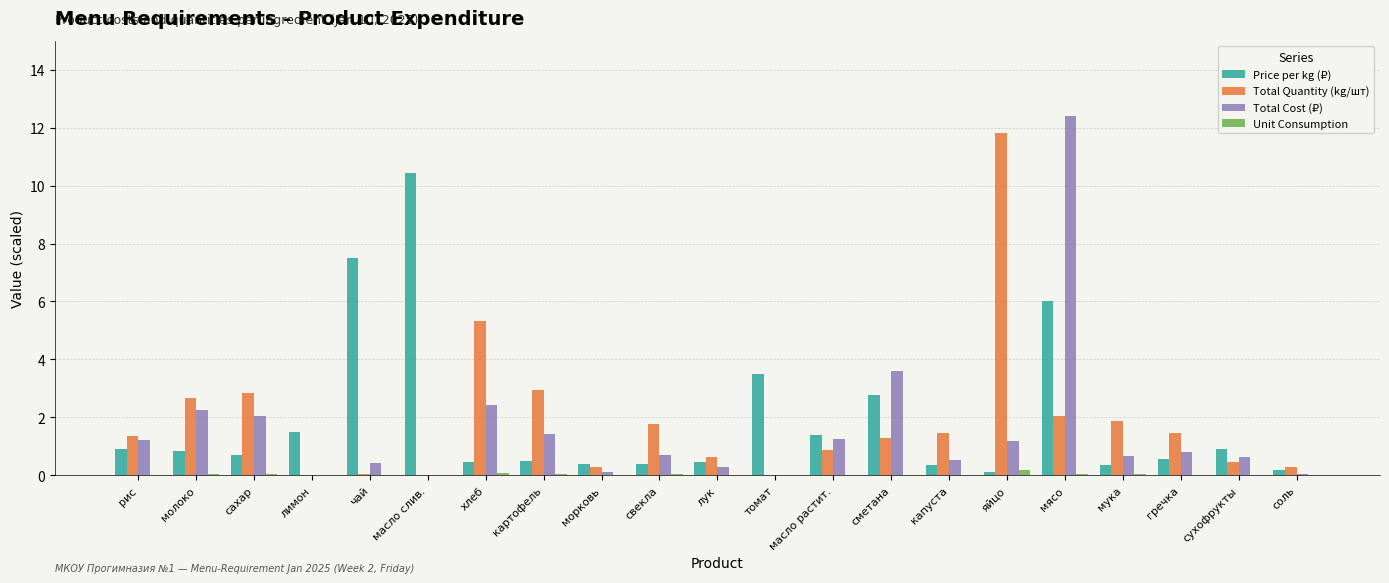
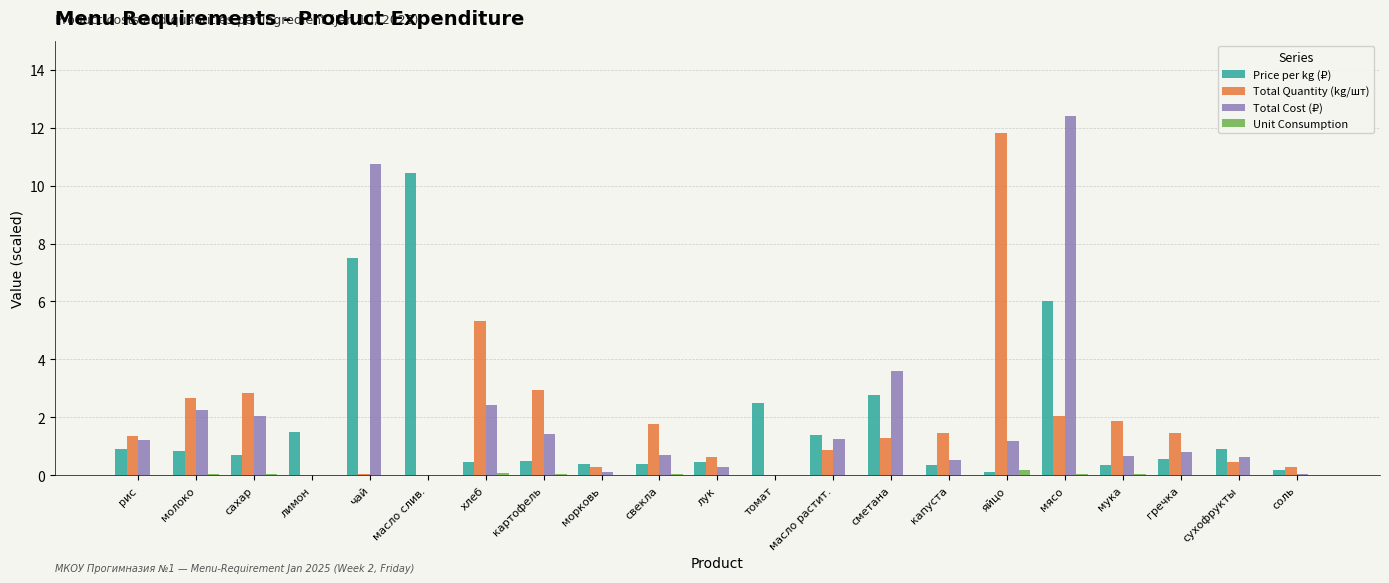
  {
    "Price per kg (₽)": {
      "рис": 0.9,
      "молоко": 0.9,
      "сахар": 0.7,
      "лимон": 1.5,
      "чай": 7.5,
      "масло слив.": 10.5,
      "хлеб": 0.5,
      "картофель": 0.5,
      "морковь": 0.4,
      "свекла": 0.4,
      "лук": 0.5,
-     "томат": 3.5,
+     "томат": 2.5,
      "масло растит.": 1.4,
      "сметана": 2.8,
      "капуста": 0.4,
      "яйцо": 0.1,
      "мясо": 6.0,
      "мука": 0.4,
      "гречка": 0.6,
      "сухофрукты": 0.9,
      "соль": 0.2
    },
    "Total Quantity (kg/шт)": {
      "рис": 1.4,
      "молоко": 2.7,
      "сахар": 2.8,
      "лимон": 0.0,
      "масло слив.": 0.0,
      "хлеб": 5.3,
      "картофель": 3.0,
      "морковь": 0.3,
      "свекла": 1.8,
      "лук": 0.6,
      "томат": 0.0,
      "масло растит.": 0.9,
      "сметана": 1.3,
      "капуста": 1.5,
      "яйцо": 11.8,
      "мясо": 2.1,
      "мука": 1.9,
      "гречка": 1.5,
      "сухофрукты": 0.5,
      "соль": 0.3
    },
    "Total Cost (₽)": {
      "рис": 1.2,
      "молоко": 2.3,
      "сахар": 2.0,
      "лимон": 0.0,
-     "чай": 0.4,
+     "чай": 10.8,
      "масло слив.": 0.0,
      "хлеб": 2.4,
      "картофель": 1.4,
      "морковь": 0.1,
      "свекла": 0.7,
      "лук": 0.3,
      "томат": 0.0,
      "масло растит.": 1.2,
      "сметана": 3.6,
      "капуста": 0.5,
      "яйцо": 1.2,
      "мясо": 12.4,
      "мука": 0.7,
      "гречка": 0.8,
      "сухофрукты": 0.6
    },
    "Unit Consumption": {
      "лимон": 0.0,
      "масло слив.": 0.0,
      "хлеб": 0.1,
      "томат": 0.0,
      "яйцо": 0.2
    }
  }
